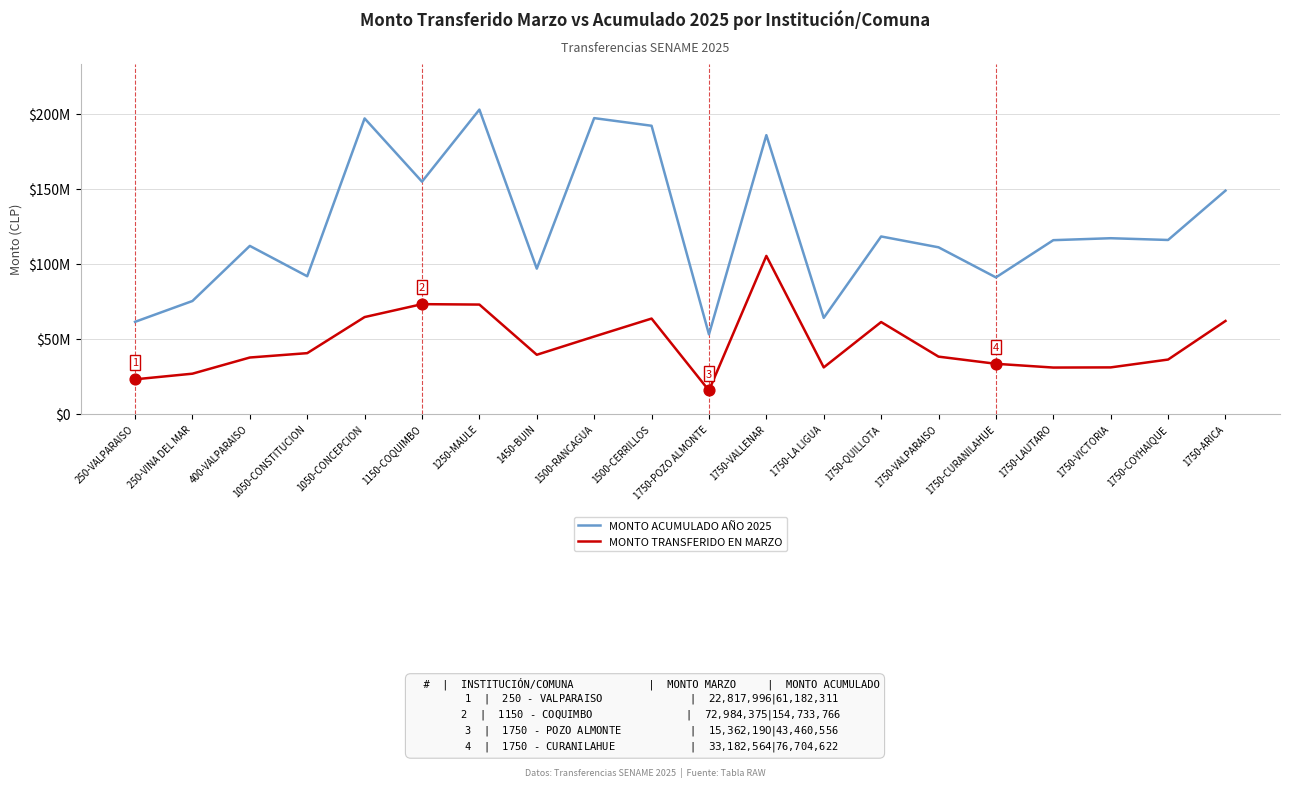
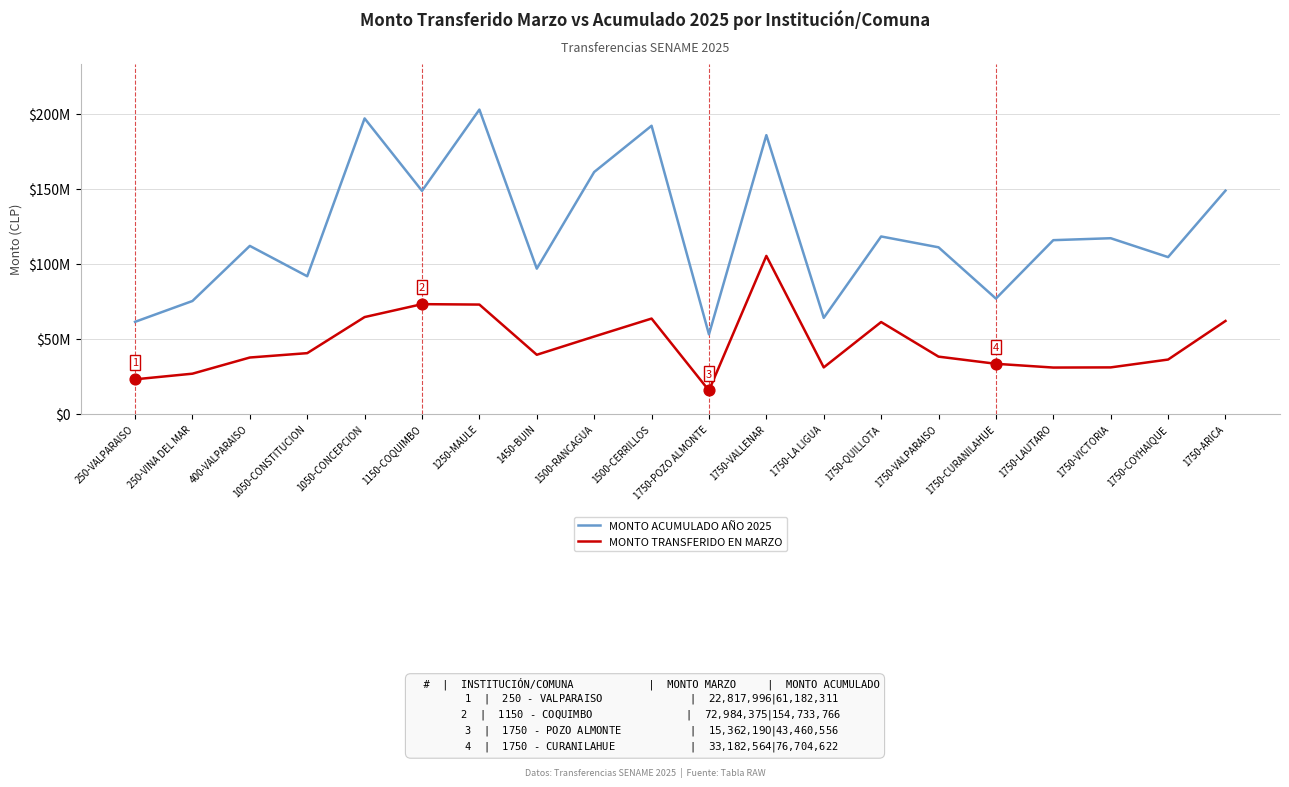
  {
    "MONTO ACUMULADO AÑO 2025": {
      "250-VALPARAISO": "$61000000",
      "250-VINA DEL MAR": "$75000000",
      "400-VALPARAISO": "$112000000",
      "1050-CONSTITUCION": "$92000000",
      "1050-CONCEPCION": "$197000000",
-     "1150-COQUIMBO": "$155000000",
+     "1150-COQUIMBO": "$149000000",
      "1250-MAULE": "$203000000",
      "1450-BUIN": "$97000000",
-     "1500-RANCAGUA": "$197000000",
+     "1500-RANCAGUA": "$161000000",
      "1500-CERRILLOS": "$192000000",
      "1750-POZO ALMONTE": "$53000000",
      "1750-VALLENAR": "$186000000",
      "1750-LA LIGUA": "$64000000",
      "1750-QUILLOTA": "$118000000",
      "1750-VALPARAISO": "$111000000",
-     "1750-CURANILAHUE": "$91000000",
+     "1750-CURANILAHUE": "$77000000",
      "1750-LAUTARO": "$116000000",
      "1750-VICTORIA": "$117000000",
-     "1750-COYHAIQUE": "$116000000",
+     "1750-COYHAIQUE": "$104000000",
      "1750-ARICA": "$149000000"
    }
  }
